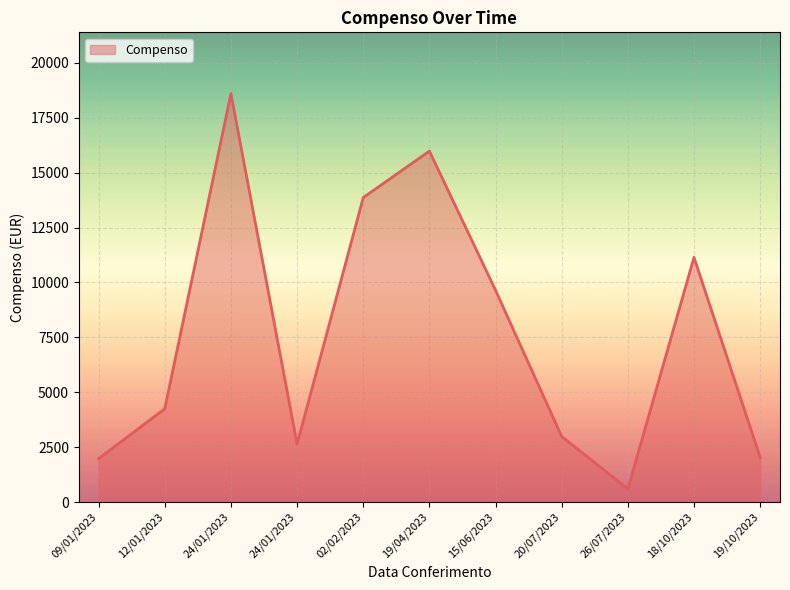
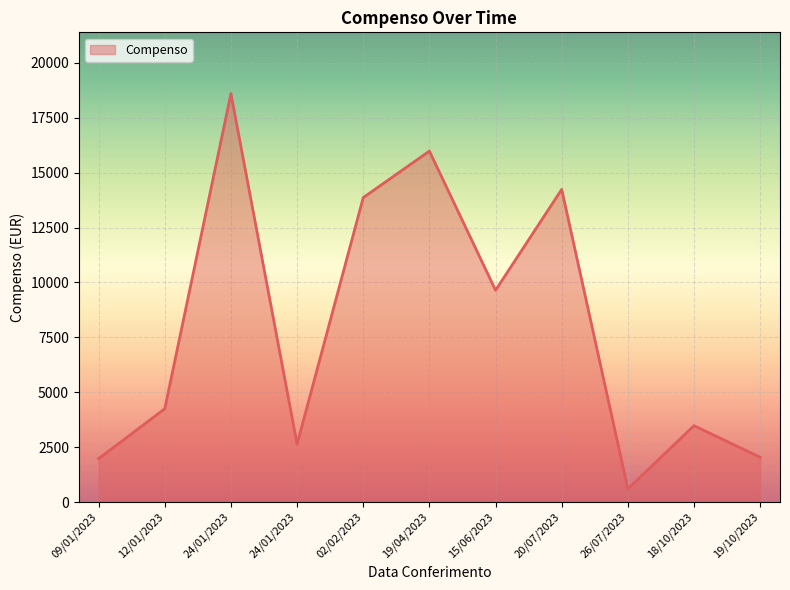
  {
    "09/01/2023": 2000,
    "12/01/2023": 4300,
    "02/02/2023": 13900,
    "19/04/2023": 16000,
    "15/06/2023": 9600,
-   "20/07/2023": 3000,
+   "20/07/2023": 14200,
    "26/07/2023": 600,
-   "18/10/2023": 11100,
+   "18/10/2023": 3500,
    "19/10/2023": 2000
  }
